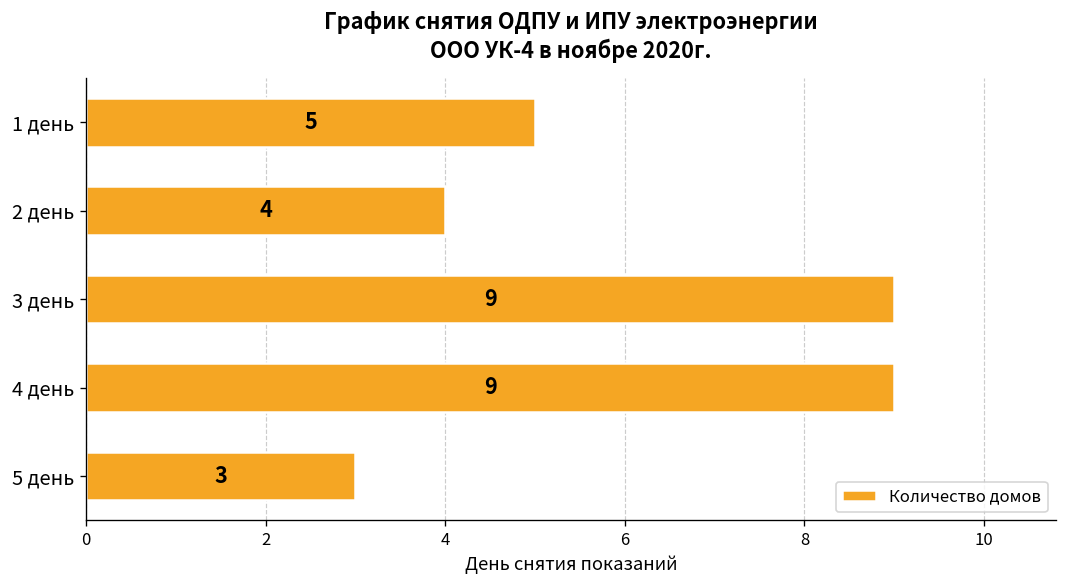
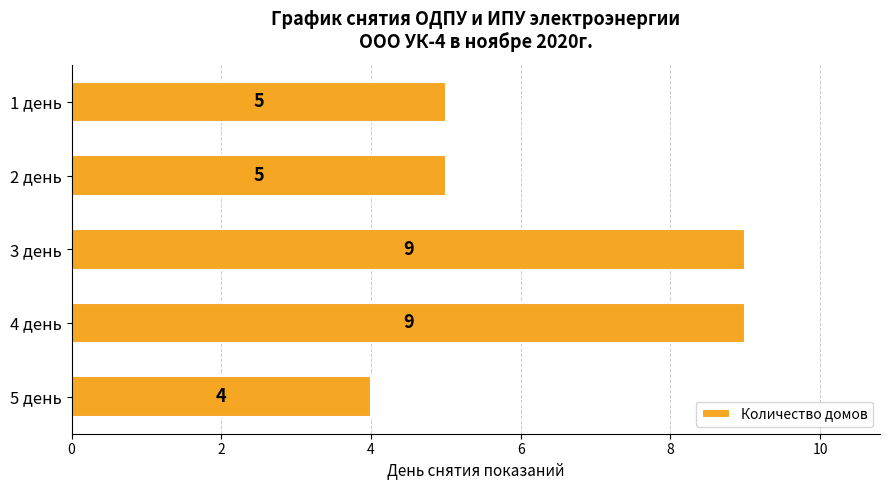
  {
    "1 день": 5,
-   "2 день": 4,
+   "2 день": 5,
    "3 день": 9,
    "4 день": 9,
-   "5 день": 3
+   "5 день": 4
  }
